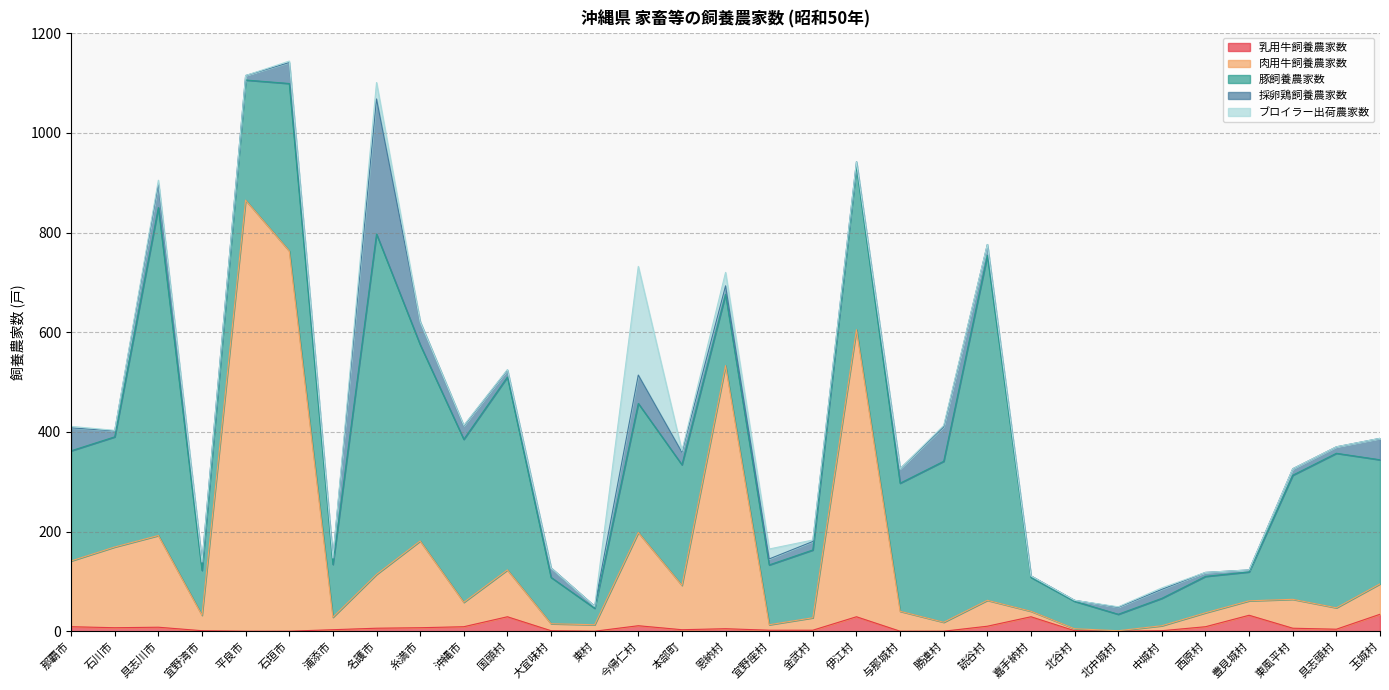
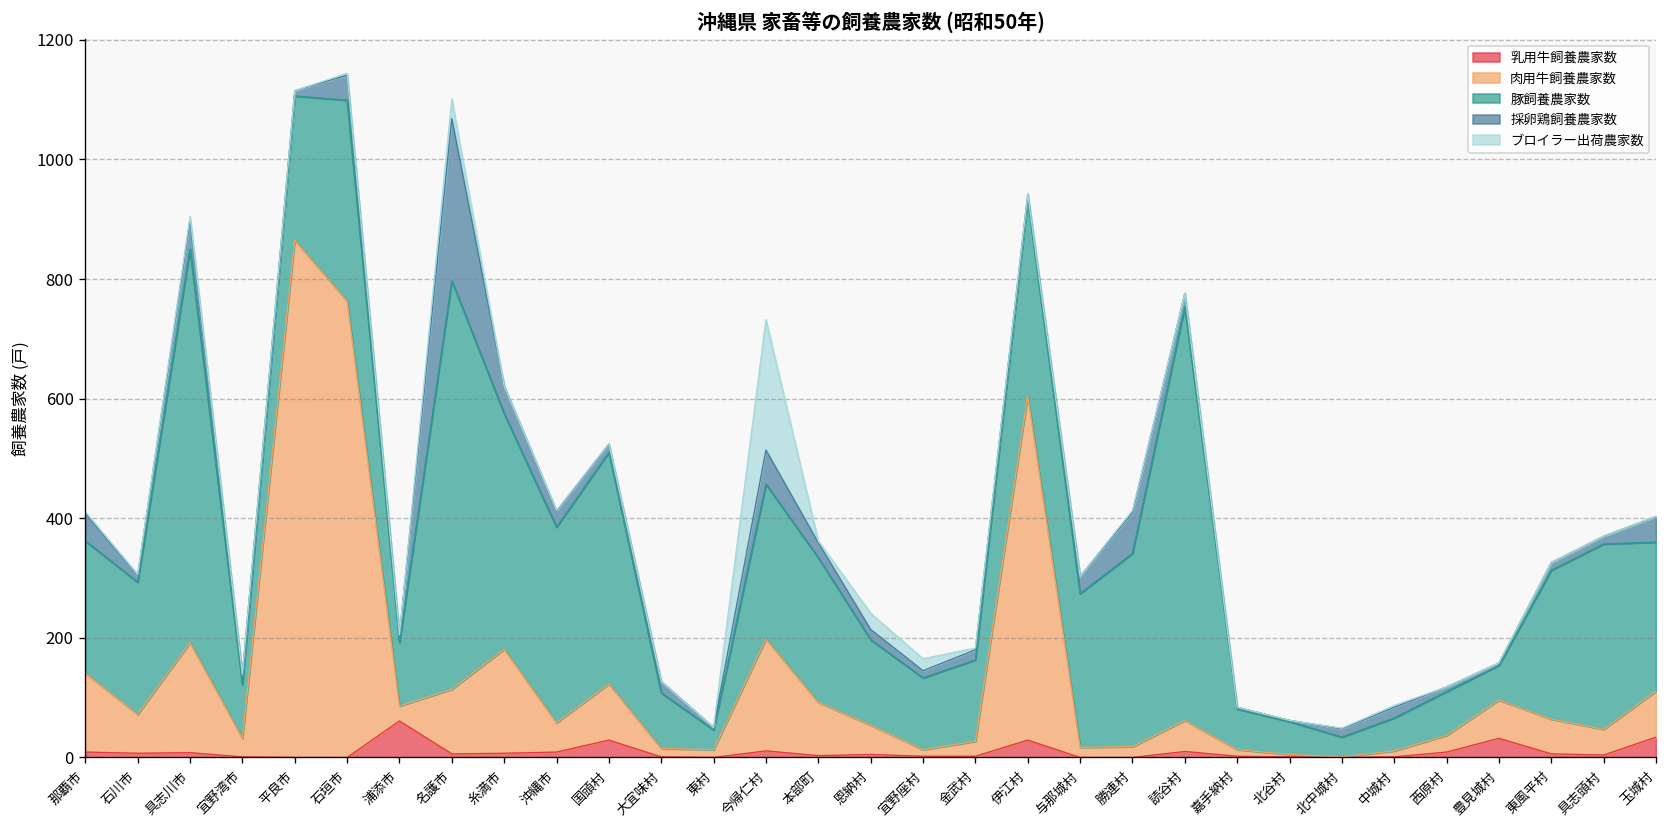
  {
    "乳用牛飼養農家数": {
      "那覇市": 10,
      "石川市": 10,
      "具志川市": 10,
      "宜野湾市": 0,
      "平良市": 0,
      "石垣市": 0,
-     "浦添市": 0,
+     "浦添市": 60,
      "名護市": 10,
      "糸満市": 10,
      "沖縄市": 10,
      "国頭村": 30,
      "大宜味村": 0,
      "東村": 0,
      "今帰仁村": 10,
      "本部町": 0,
      "恩納村": 10,
      "宜野座村": 0,
      "金武村": 0,
      "伊江村": 30,
      "与那城村": 0,
      "勝連村": 0,
      "読谷村": 10,
-     "嘉手納村": 30,
+     "嘉手納村": 0,
      "中城村": 0,
      "西原村": 10,
      "豊見城村": 30,
      "東風平村": 10,
      "具志頭村": 0,
      "玉城村": 30
    },
    "肉用牛飼養農家数": {
      "那覇市": 130,
-     "石川市": 160,
+     "石川市": 70,
      "具志川市": 180,
      "宜野湾市": 30,
      "平良市": 870,
      "石垣市": 760,
      "浦添市": 30,
      "名護市": 110,
      "糸満市": 170,
      "沖縄市": 50,
      "国頭村": 90,
      "大宜味村": 10,
      "東村": 10,
      "今帰仁村": 190,
      "本部町": 90,
-     "恩納村": 530,
+     "恩納村": 50,
      "宜野座村": 10,
      "金武村": 30,
      "伊江村": 580,
-     "与那城村": 40,
+     "与那城村": 20,
      "勝連村": 20,
      "読谷村": 50,
      "嘉手納村": 10,
      "中城村": 10,
      "西原村": 30,
-     "豊見城村": 30,
+     "豊見城村": 60,
      "東風平村": 60,
      "具志頭村": 40,
-     "玉城村": 60
+     "玉城村": 80
    },
    "ブロイラー出荷農家数": {
      "具志川市": 10,
      "名護市": 30,
      "今帰仁村": 220,
      "恩納村": 30,
      "宜野座村": 20
    }
  }
